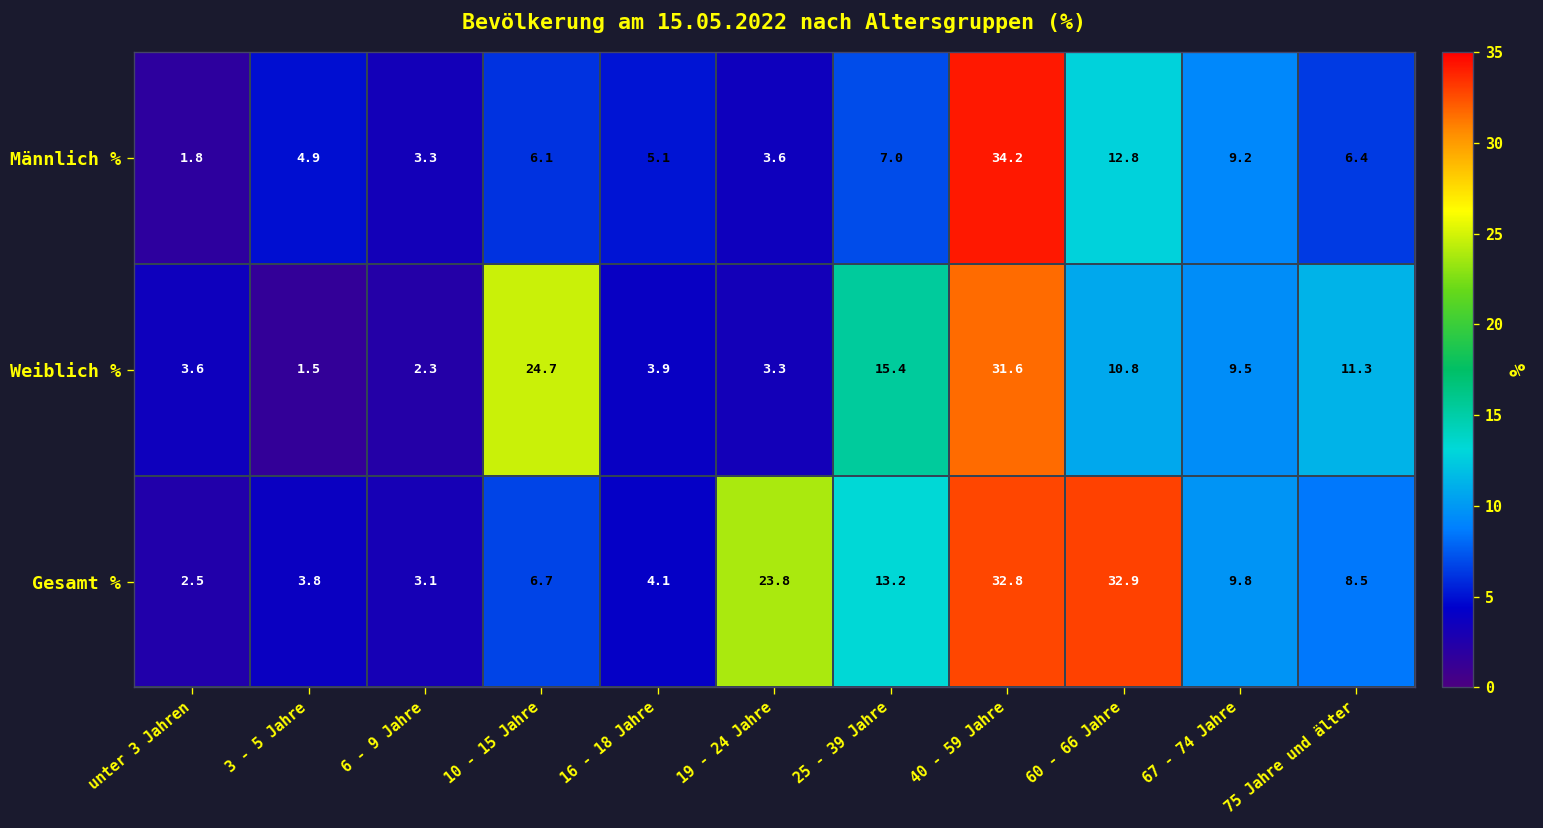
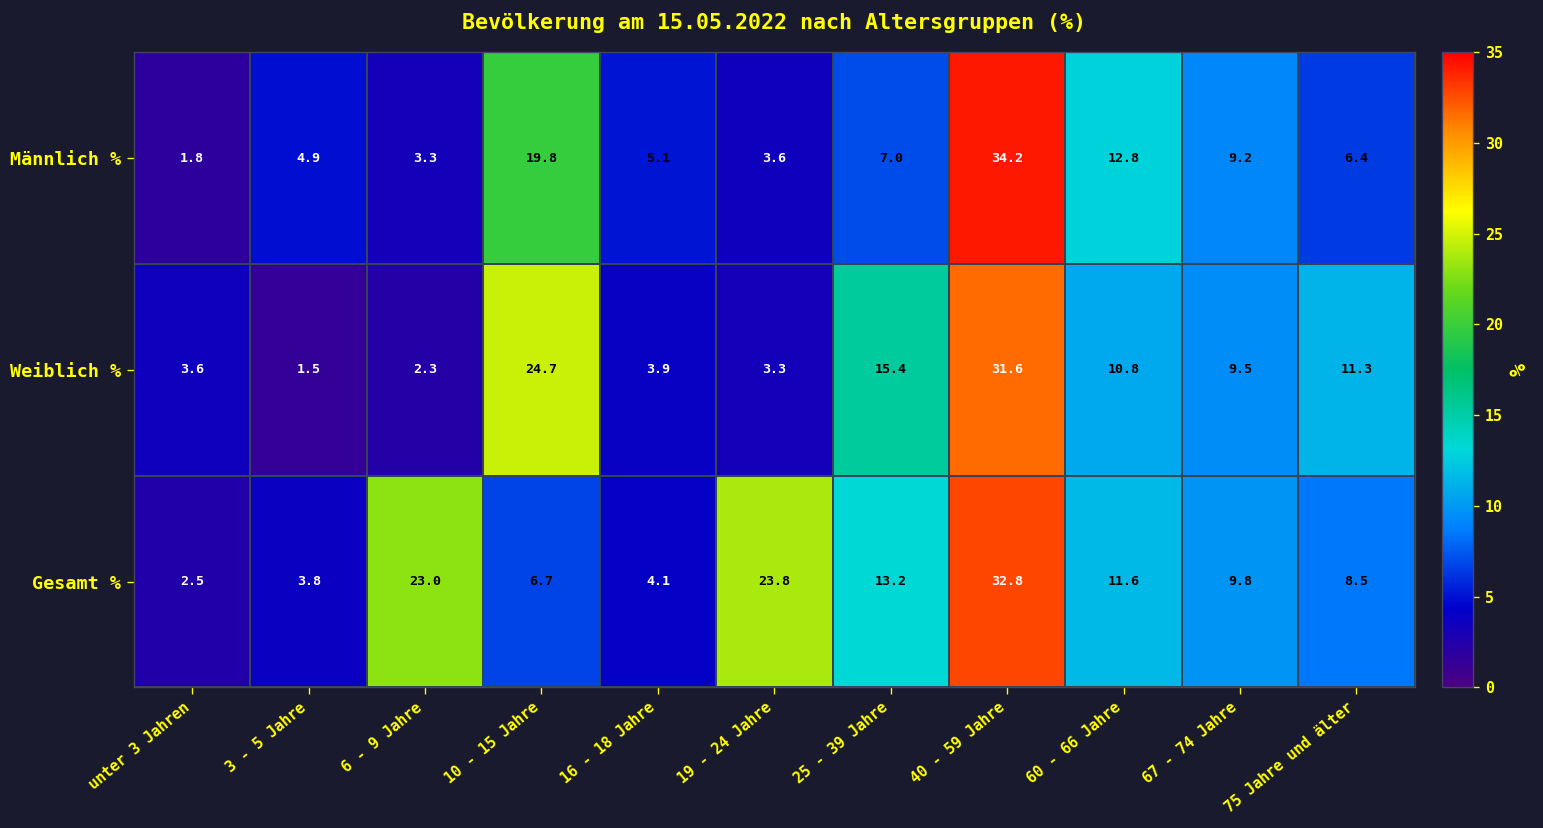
  {
    "Männlich %": {
      "unter 3 Jahren": 1.8,
      "3 - 5 Jahre": 4.9,
      "6 - 9 Jahre": 3.3,
-     "10 - 15 Jahre": 6.1,
+     "10 - 15 Jahre": 19.8,
      "16 - 18 Jahre": 5.1,
      "19 - 24 Jahre": 3.6,
      "25 - 39 Jahre": 7.0,
      "40 - 59 Jahre": 34.2,
      "60 - 66 Jahre": 12.8,
      "67 - 74 Jahre": 9.2,
      "75 Jahre und älter": 6.4
    },
    "Weiblich %": {
      "unter 3 Jahren": 3.6,
      "3 - 5 Jahre": 1.5,
      "6 - 9 Jahre": 2.3,
      "10 - 15 Jahre": 24.7,
      "16 - 18 Jahre": 3.9,
      "19 - 24 Jahre": 3.3,
      "25 - 39 Jahre": 15.4,
      "40 - 59 Jahre": 31.6,
      "60 - 66 Jahre": 10.8,
      "67 - 74 Jahre": 9.5,
      "75 Jahre und älter": 11.3
    },
    "Gesamt %": {
      "unter 3 Jahren": 2.5,
      "3 - 5 Jahre": 3.8,
-     "6 - 9 Jahre": 3.1,
+     "6 - 9 Jahre": 23.0,
      "10 - 15 Jahre": 6.7,
      "16 - 18 Jahre": 4.1,
      "19 - 24 Jahre": 23.8,
      "25 - 39 Jahre": 13.2,
      "40 - 59 Jahre": 32.8,
-     "60 - 66 Jahre": 32.9,
+     "60 - 66 Jahre": 11.6,
      "67 - 74 Jahre": 9.8,
      "75 Jahre und älter": 8.5
    }
  }
